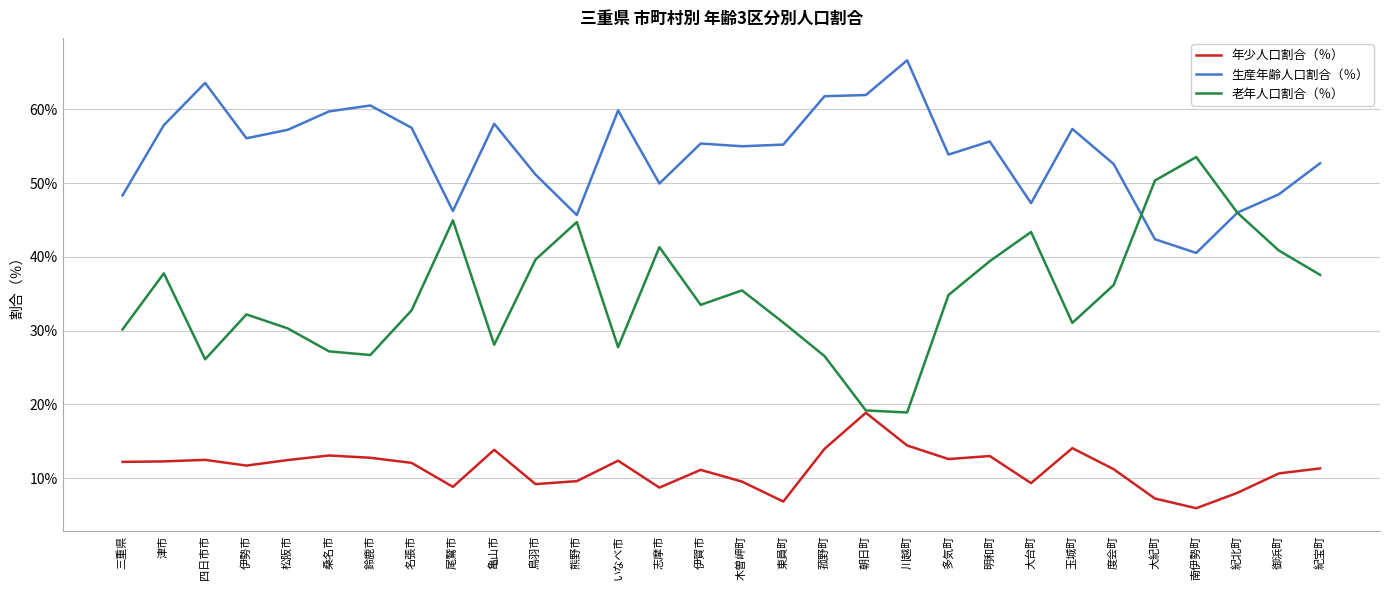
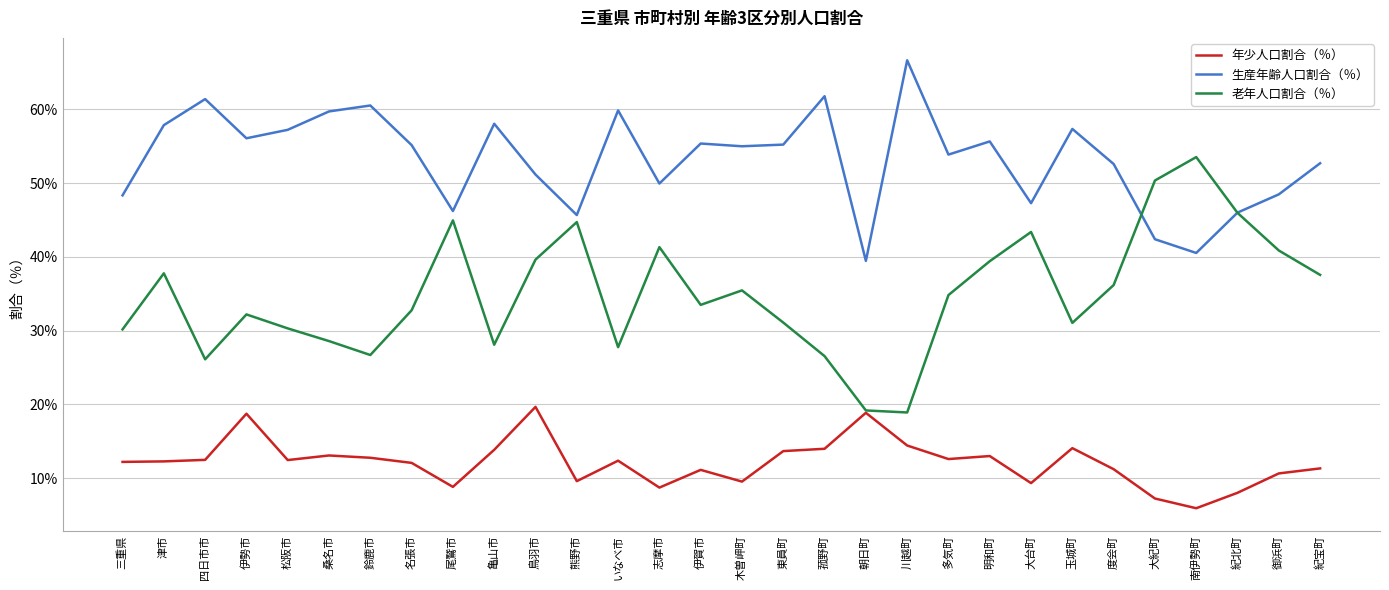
  {
    "年少人口割合（％）": {
      "三重県": "12%",
      "津市": "12%",
      "四日市市": "12%",
-     "伊勢市": "12%",
+     "伊勢市": "19%",
      "松阪市": "12%",
      "桑名市": "13%",
      "鈴鹿市": "13%",
      "名張市": "12%",
      "尾鷲市": "9%",
      "亀山市": "14%",
-     "鳥羽市": "9%",
+     "鳥羽市": "20%",
      "熊野市": "10%",
      "いなべ市": "12%",
      "志摩市": "9%",
      "伊賀市": "11%",
      "木曽岬町": "10%",
-     "東員町": "7%",
+     "東員町": "14%",
      "菰野町": "14%",
      "川越町": "14%",
      "多気町": "13%",
      "明和町": "13%",
      "大台町": "9%",
      "玉城町": "14%",
      "度会町": "11%",
      "大紀町": "7%",
      "南伊勢町": "6%",
      "紀北町": "8%",
      "御浜町": "11%",
      "紀宝町": "11%"
    },
    "生産年齢人口割合（％）": {
      "三重県": "48%",
      "津市": "58%",
-     "四日市市": "64%",
+     "四日市市": "61%",
      "伊勢市": "56%",
      "松阪市": "57%",
      "桑名市": "60%",
      "鈴鹿市": "61%",
-     "名張市": "58%",
+     "名張市": "55%",
      "尾鷲市": "46%",
      "亀山市": "58%",
      "鳥羽市": "51%",
      "熊野市": "46%",
      "いなべ市": "60%",
      "志摩市": "50%",
      "伊賀市": "55%",
      "木曽岬町": "55%",
      "東員町": "55%",
      "菰野町": "62%",
-     "朝日町": "62%",
+     "朝日町": "39%",
      "川越町": "67%",
      "多気町": "54%",
      "明和町": "56%",
      "大台町": "47%",
      "玉城町": "57%",
      "度会町": "53%",
      "大紀町": "42%",
      "南伊勢町": "41%",
      "御浜町": "48%",
      "紀宝町": "53%"
    },
    "老年人口割合（％）": {
      "三重県": "30%",
      "津市": "38%",
      "四日市市": "26%",
      "伊勢市": "32%",
      "松阪市": "30%",
-     "桑名市": "27%",
+     "桑名市": "29%",
      "鈴鹿市": "27%",
      "名張市": "33%",
      "尾鷲市": "45%",
      "亀山市": "28%",
      "鳥羽市": "40%",
      "熊野市": "45%",
      "いなべ市": "28%",
      "志摩市": "41%",
      "伊賀市": "33%",
      "木曽岬町": "35%",
      "東員町": "31%",
      "菰野町": "27%",
      "川越町": "19%",
      "多気町": "35%",
      "明和町": "39%",
      "大台町": "43%",
      "玉城町": "31%",
      "度会町": "36%",
      "大紀町": "50%",
      "南伊勢町": "54%",
      "御浜町": "41%",
      "紀宝町": "38%"
    }
  }
